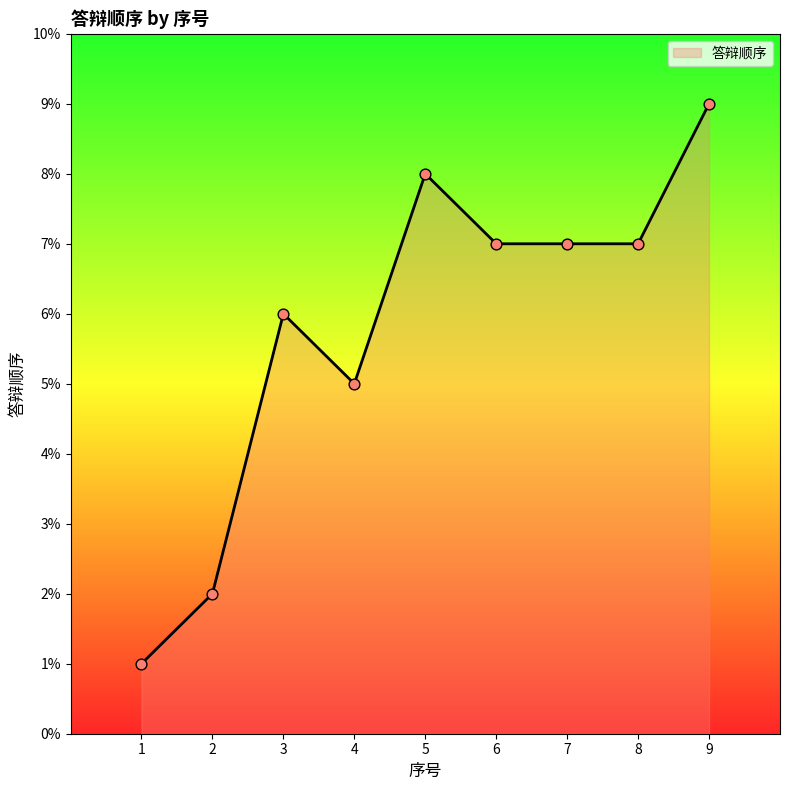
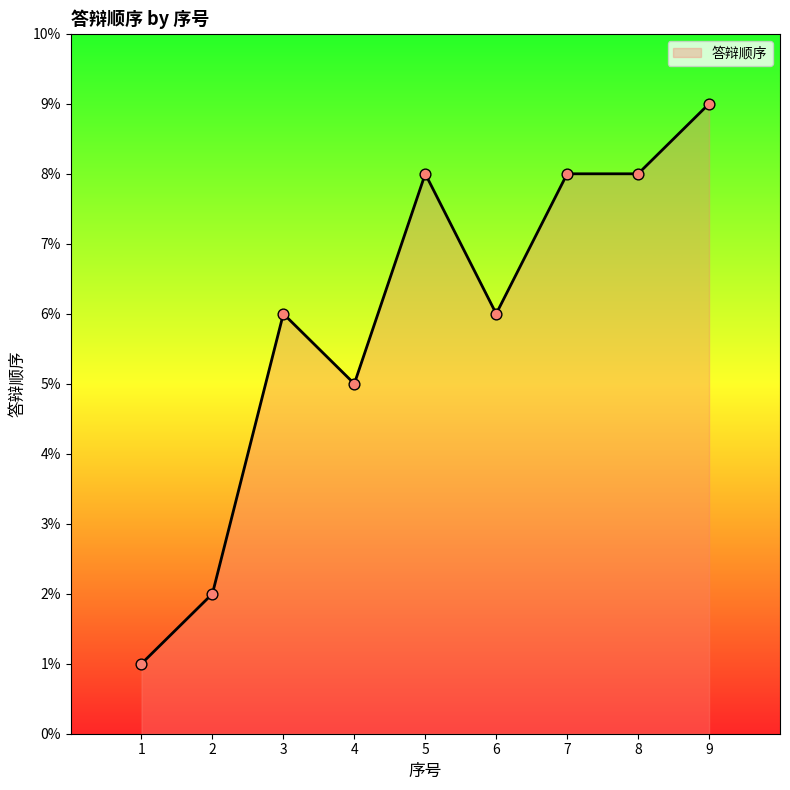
  {
    "1": "1.0%",
    "2": "2.0%",
    "3": "6.0%",
    "4": "5.0%",
    "5": "8.0%",
-   "6": "7.0%",
-   "7": "7.0%",
-   "8": "7.0%",
+   "6": "6.0%",
+   "7": "8.0%",
+   "8": "8.0%",
    "9": "9.0%"
  }
